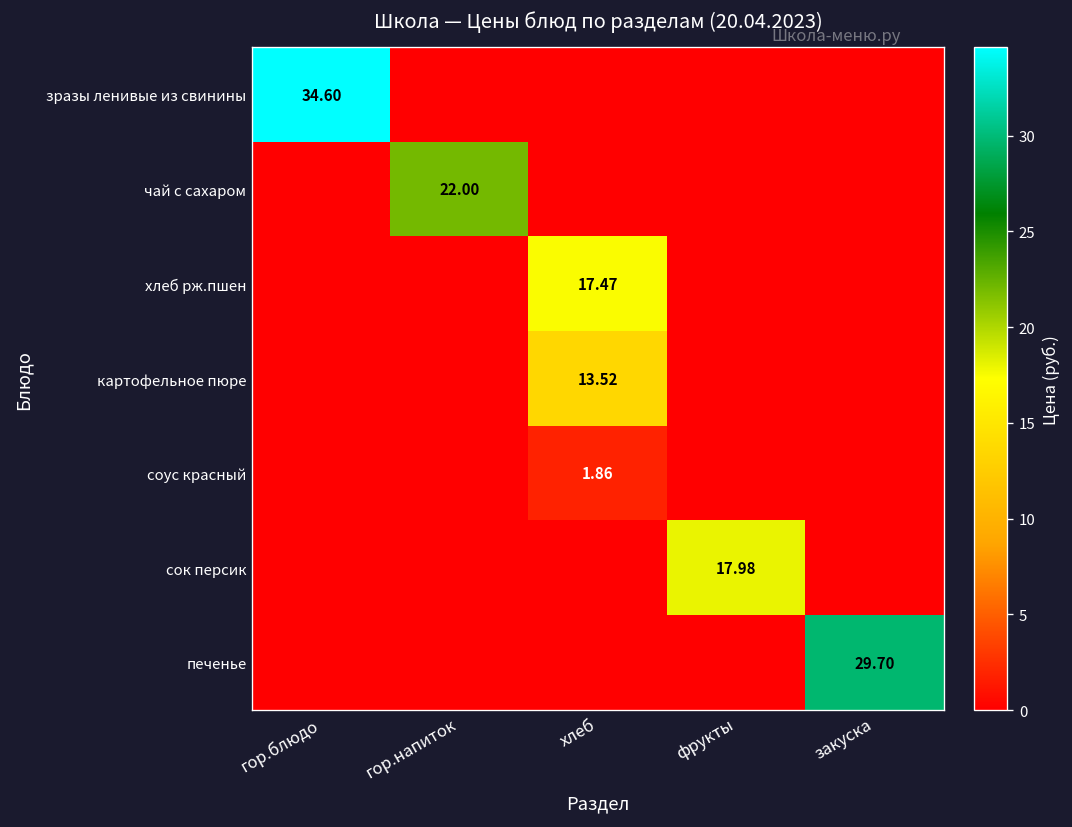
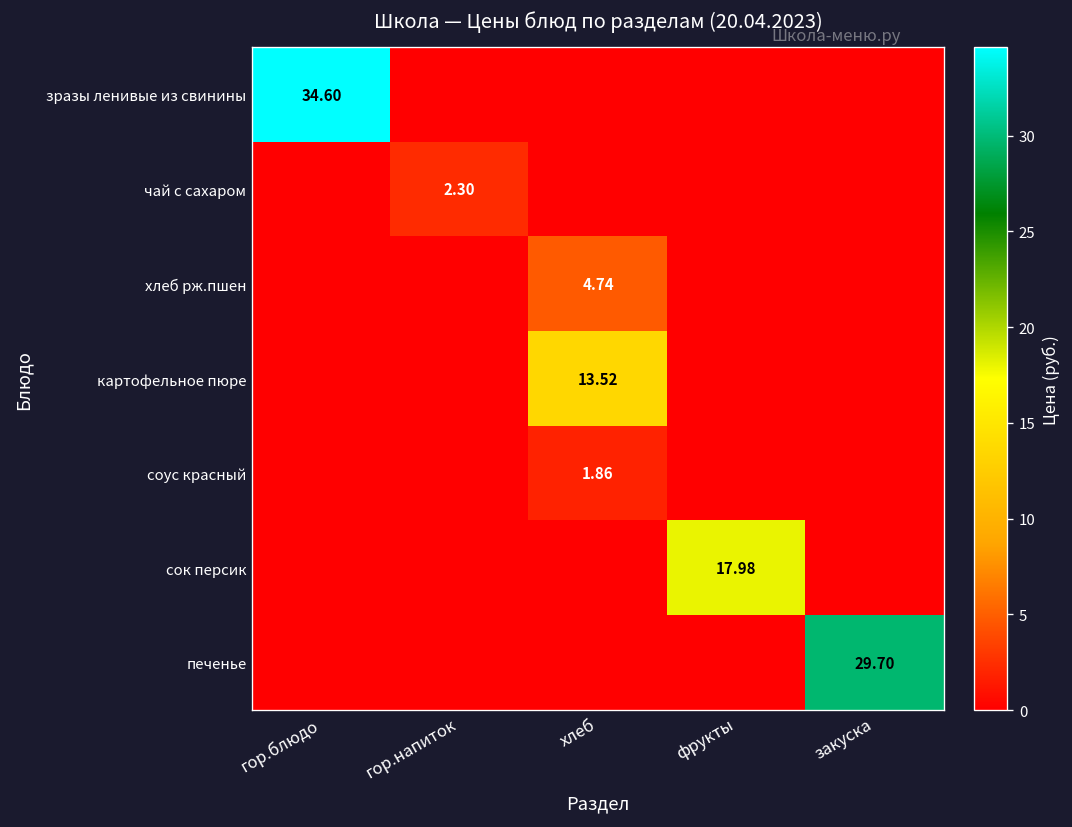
  {
    "зразы ленивые из свинины": {
      "гор.блюдо": 34.60
    },
    "чай с сахаром": {
-     "гор.напиток": 22.00
+     "гор.напиток": 2.30
    },
    "хлеб рж.пшен": {
-     "хлеб": 17.47
+     "хлеб": 4.74
    },
    "картофельное пюре": {
      "хлеб": 13.52
    },
    "соус красный": {
      "хлеб": 1.86
    },
    "сок персик": {
      "фрукты": 17.98
    },
    "печенье": {
      "закуска": 29.70
    }
  }
